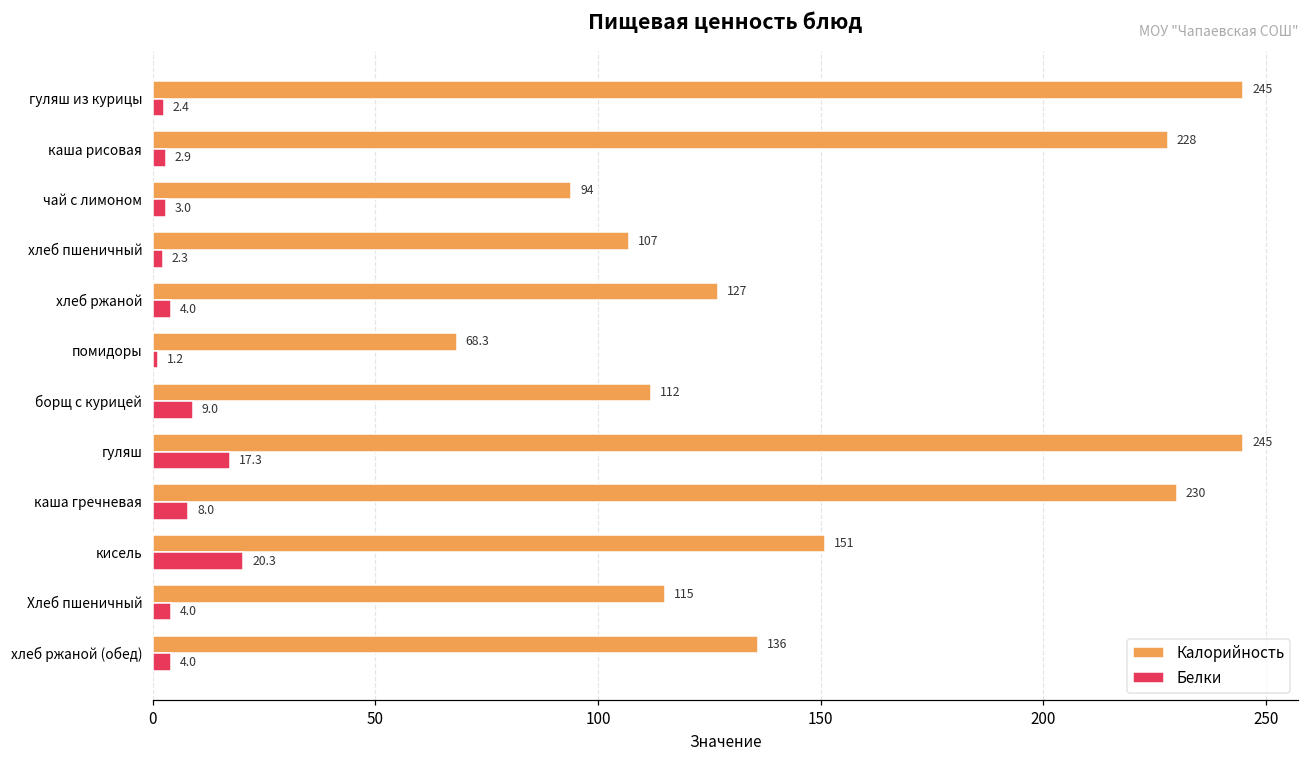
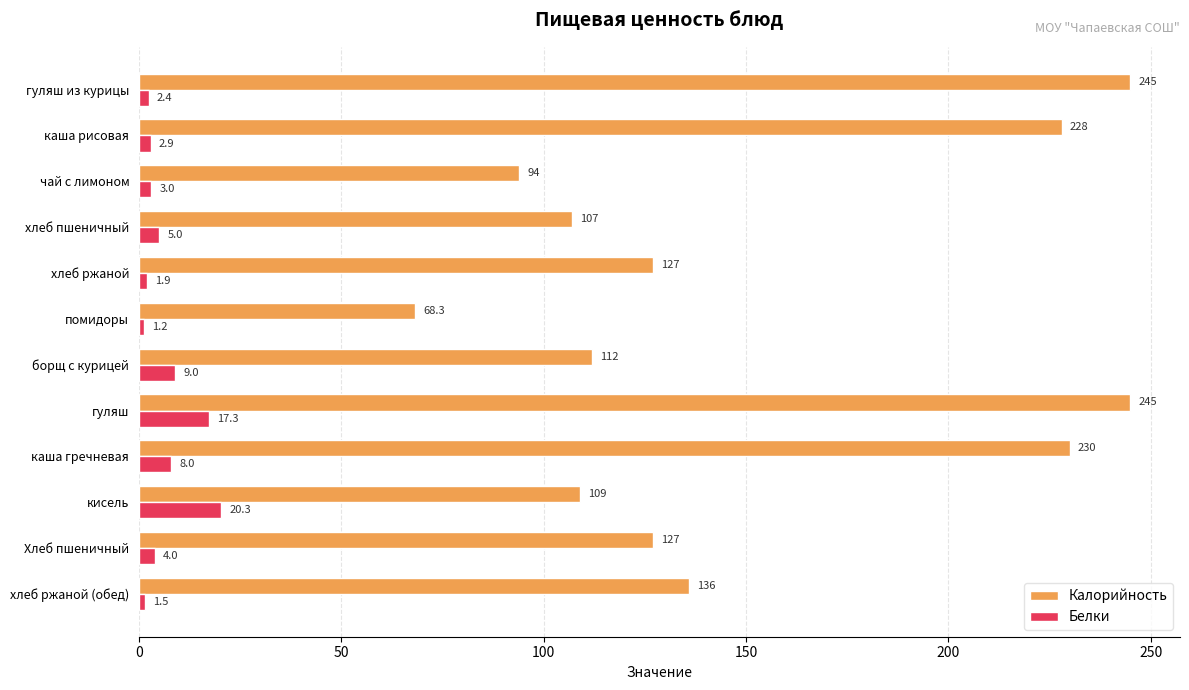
  {
    "Калорийность": {
      "гуляш из курицы": 245,
      "каша рисовая": 228,
      "чай с лимоном": 94,
      "хлеб пшеничный": 107,
      "хлеб ржаной": 127,
      "помидоры": 68.3,
      "борщ с курицей": 112,
      "гуляш": 245,
      "каша гречневая": 230,
-     "кисель": 151,
-     "Хлеб пшеничный": 115,
+     "кисель": 109,
+     "Хлеб пшеничный": 127,
      "хлеб ржаной (обед)": 136
    },
    "Белки": {
      "гуляш из курицы": 2.4,
      "каша рисовая": 2.9,
      "чай с лимоном": 3.0,
-     "хлеб пшеничный": 2.3,
-     "хлеб ржаной": 4.0,
+     "хлеб пшеничный": 5.0,
+     "хлеб ржаной": 1.9,
      "помидоры": 1.2,
      "борщ с курицей": 9.0,
      "гуляш": 17.3,
      "каша гречневая": 8.0,
      "кисель": 20.3,
      "Хлеб пшеничный": 4.0,
-     "хлеб ржаной (обед)": 4.0
+     "хлеб ржаной (обед)": 1.5
    }
  }
